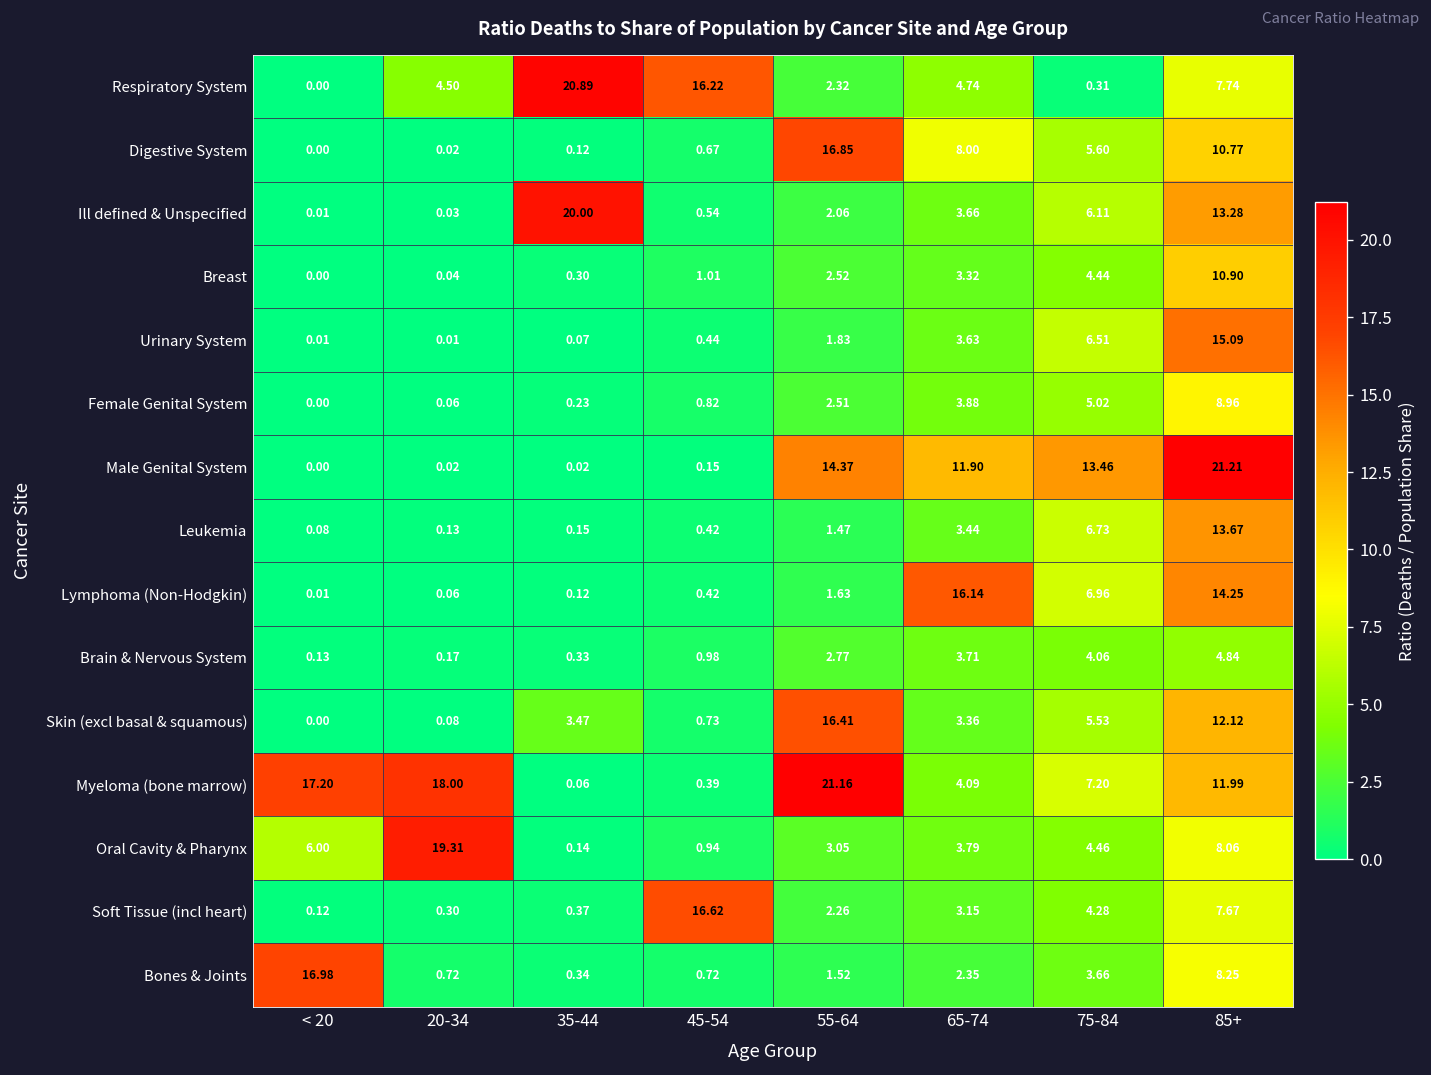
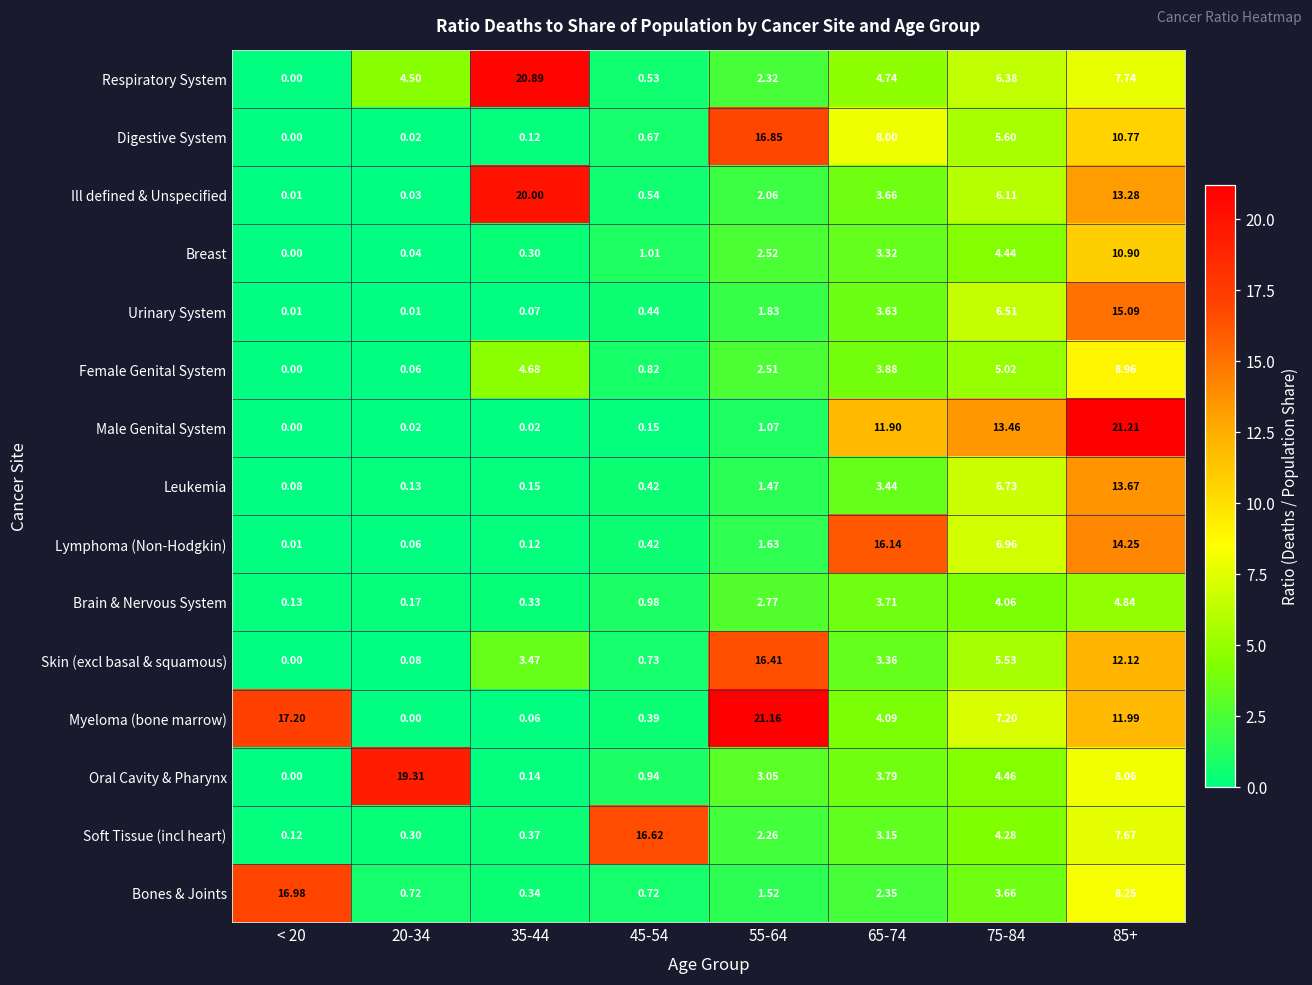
  {
    "Respiratory System": {
      "< 20": 0.00,
      "20-34": 4.50,
      "35-44": 20.89,
-     "45-54": 16.22,
+     "45-54": 0.53,
      "55-64": 2.32,
      "65-74": 4.74,
-     "75-84": 0.31,
+     "75-84": 6.38,
      "85+": 7.74
    },
    "Digestive System": {
      "< 20": 0.00,
      "20-34": 0.02,
      "35-44": 0.12,
      "45-54": 0.67,
      "55-64": 16.85,
      "65-74": 8.00,
      "75-84": 5.60,
      "85+": 10.77
    },
    "Ill defined & Unspecified": {
      "< 20": 0.01,
      "20-34": 0.03,
      "35-44": 20.00,
      "45-54": 0.54,
      "55-64": 2.06,
      "65-74": 3.66,
      "75-84": 6.11,
      "85+": 13.28
    },
    "Breast": {
      "< 20": 0.00,
      "20-34": 0.04,
      "35-44": 0.30,
      "45-54": 1.01,
      "55-64": 2.52,
      "65-74": 3.32,
      "75-84": 4.44,
      "85+": 10.90
    },
    "Urinary System": {
      "< 20": 0.01,
      "20-34": 0.01,
      "35-44": 0.07,
      "45-54": 0.44,
      "55-64": 1.83,
      "65-74": 3.63,
      "75-84": 6.51,
      "85+": 15.09
    },
    "Female Genital System": {
      "< 20": 0.00,
      "20-34": 0.06,
-     "35-44": 0.23,
+     "35-44": 4.68,
      "45-54": 0.82,
      "55-64": 2.51,
      "65-74": 3.88,
      "75-84": 5.02,
      "85+": 8.96
    },
    "Male Genital System": {
      "< 20": 0.00,
      "20-34": 0.02,
      "35-44": 0.02,
      "45-54": 0.15,
-     "55-64": 14.37,
+     "55-64": 1.07,
      "65-74": 11.90,
      "75-84": 13.46,
      "85+": 21.21
    },
    "Leukemia": {
      "< 20": 0.08,
      "20-34": 0.13,
      "35-44": 0.15,
      "45-54": 0.42,
      "55-64": 1.47,
      "65-74": 3.44,
      "75-84": 6.73,
      "85+": 13.67
    },
    "Lymphoma (Non-Hodgkin)": {
      "< 20": 0.01,
      "20-34": 0.06,
      "35-44": 0.12,
      "45-54": 0.42,
      "55-64": 1.63,
      "65-74": 16.14,
      "75-84": 6.96,
      "85+": 14.25
    },
    "Brain & Nervous System": {
      "< 20": 0.13,
      "20-34": 0.17,
      "35-44": 0.33,
      "45-54": 0.98,
      "55-64": 2.77,
      "65-74": 3.71,
      "75-84": 4.06,
      "85+": 4.84
    },
    "Skin (excl basal & squamous)": {
      "< 20": 0.00,
      "20-34": 0.08,
      "35-44": 3.47,
      "45-54": 0.73,
      "55-64": 16.41,
      "65-74": 3.36,
      "75-84": 5.53,
      "85+": 12.12
    },
    "Myeloma (bone marrow)": {
      "< 20": 17.20,
-     "20-34": 18.00,
+     "20-34": 0.00,
      "35-44": 0.06,
      "45-54": 0.39,
      "55-64": 21.16,
      "65-74": 4.09,
      "75-84": 7.20,
      "85+": 11.99
    },
    "Oral Cavity & Pharynx": {
-     "< 20": 6.00,
+     "< 20": 0.00,
      "20-34": 19.31,
      "35-44": 0.14,
      "45-54": 0.94,
      "55-64": 3.05,
      "65-74": 3.79,
      "75-84": 4.46,
      "85+": 8.06
    },
    "Soft Tissue (incl heart)": {
      "< 20": 0.12,
      "20-34": 0.30,
      "35-44": 0.37,
      "45-54": 16.62,
      "55-64": 2.26,
      "65-74": 3.15,
      "75-84": 4.28,
      "85+": 7.67
    },
    "Bones & Joints": {
      "< 20": 16.98,
      "20-34": 0.72,
      "35-44": 0.34,
      "45-54": 0.72,
      "55-64": 1.52,
      "65-74": 2.35,
      "75-84": 3.66,
      "85+": 8.25
    }
  }
